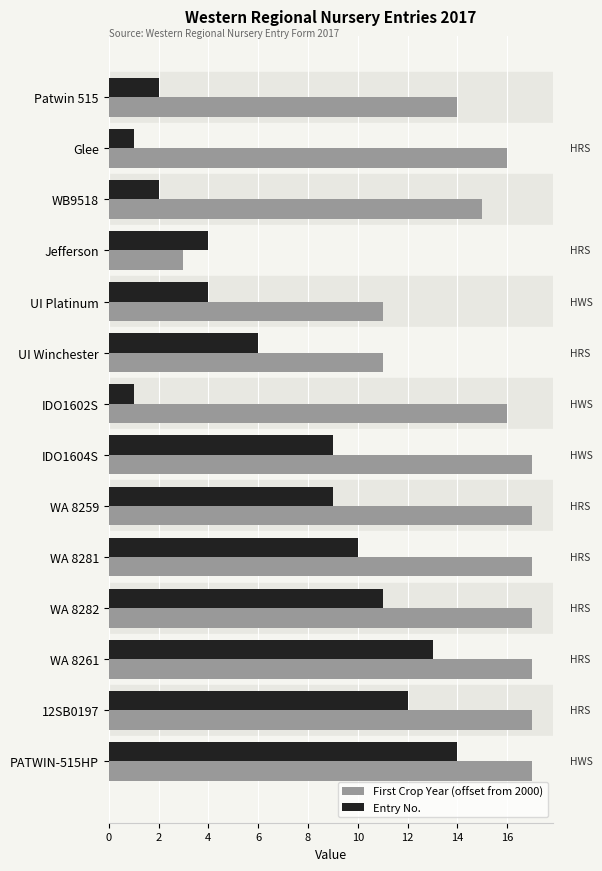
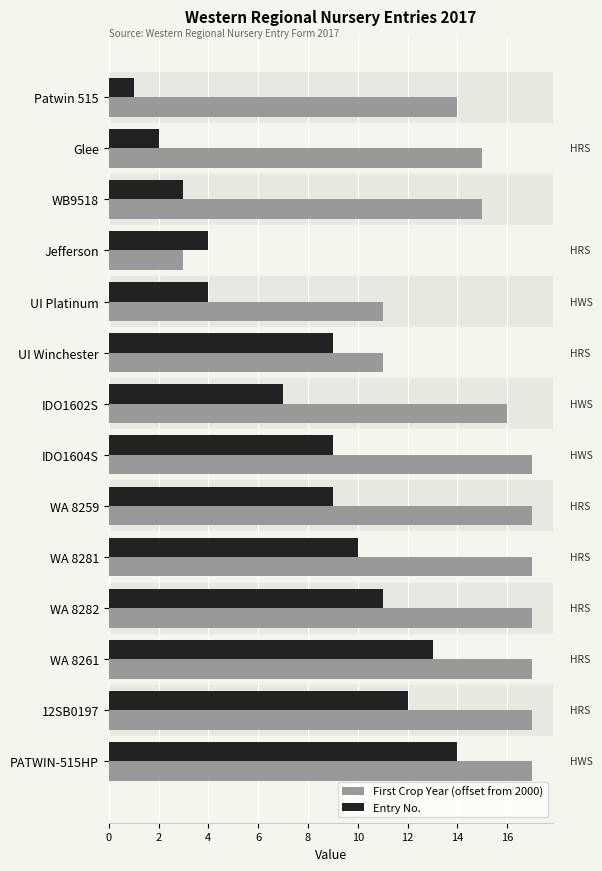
  {
    "First Crop Year (offset from 2000)": {
      "Patwin 515": 14.0,
-     "Glee": 16.0,
+     "Glee": 15.0,
      "WB9518": 15.0,
      "Jefferson": 3.0,
      "UI Platinum": 11.0,
      "UI Winchester": 11.0,
      "IDO1602S": 16.0,
      "IDO1604S": 17.0,
      "WA 8259": 17.0,
      "WA 8281": 17.0,
      "WA 8282": 17.0,
      "WA 8261": 17.0,
      "12SB0197": 17.0,
      "PATWIN-515HP": 17.0
    },
    "Entry No.": {
-     "Patwin 515": 2,
-     "Glee": 1,
-     "WB9518": 2,
+     "Patwin 515": 1,
+     "Glee": 2,
+     "WB9518": 3,
      "Jefferson": 4,
      "UI Platinum": 4,
-     "UI Winchester": 6,
-     "IDO1602S": 1,
+     "UI Winchester": 9,
+     "IDO1602S": 7,
      "IDO1604S": 9,
      "WA 8259": 9,
      "WA 8281": 10,
      "WA 8282": 11,
      "WA 8261": 13,
      "12SB0197": 12,
      "PATWIN-515HP": 14
    }
  }
